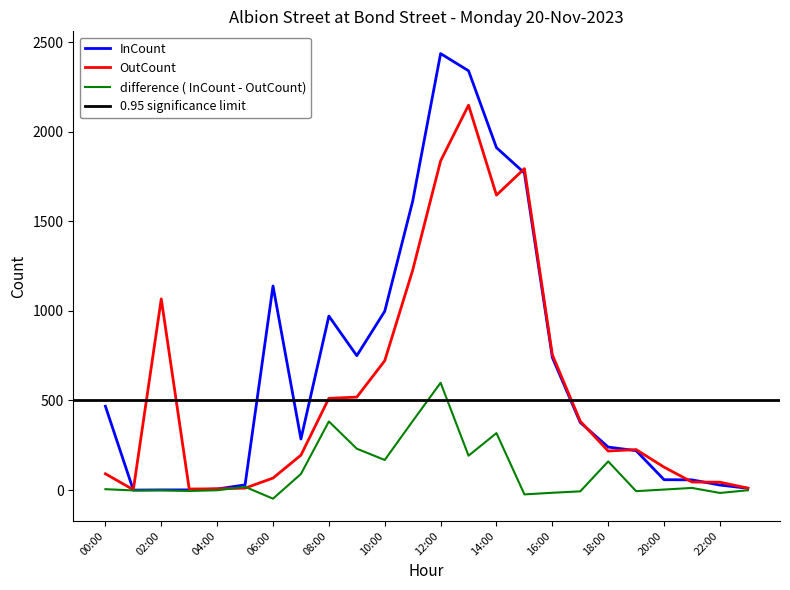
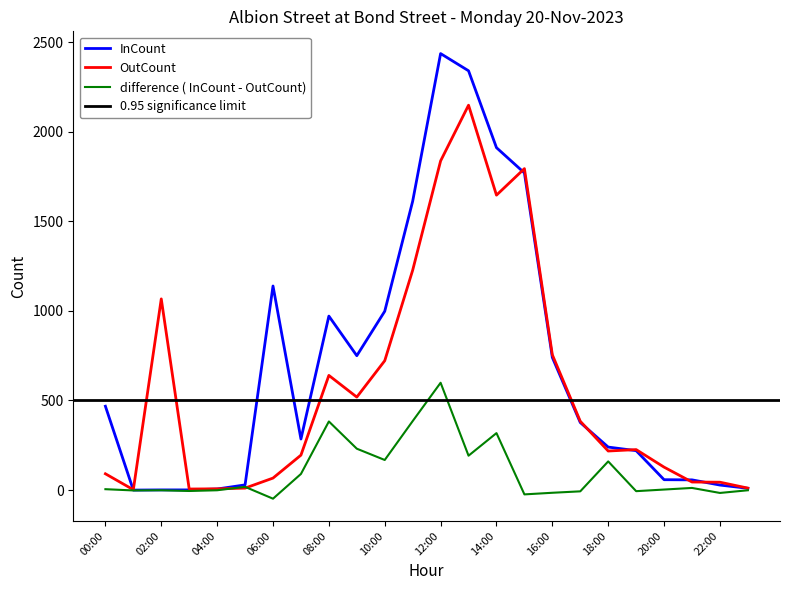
  {
    "InCount": {
      "00:00": 470,
      "06:00": 1140,
      "08:00": 970,
      "10:00": 1000,
      "12:00": 2440,
      "14:00": 1910,
      "16:00": 740,
      "18:00": 240,
      "20:00": 60,
      "22:00": 30
    },
    "OutCount": {
      "00:00": 90,
      "02:00": 1070,
      "06:00": 70,
-     "08:00": 510,
+     "08:00": 640,
      "10:00": 720,
      "12:00": 1840,
      "14:00": 1650,
      "16:00": 760,
      "18:00": 220,
      "20:00": 130,
      "22:00": 40
    },
    "difference ( InCount - OutCount)": {
      "00:00": 10,
      "06:00": -50,
      "08:00": 380,
      "10:00": 170,
      "12:00": 600,
      "14:00": 320,
      "16:00": -20,
      "18:00": 160,
      "20:00": 0,
      "22:00": -20
    }
  }
